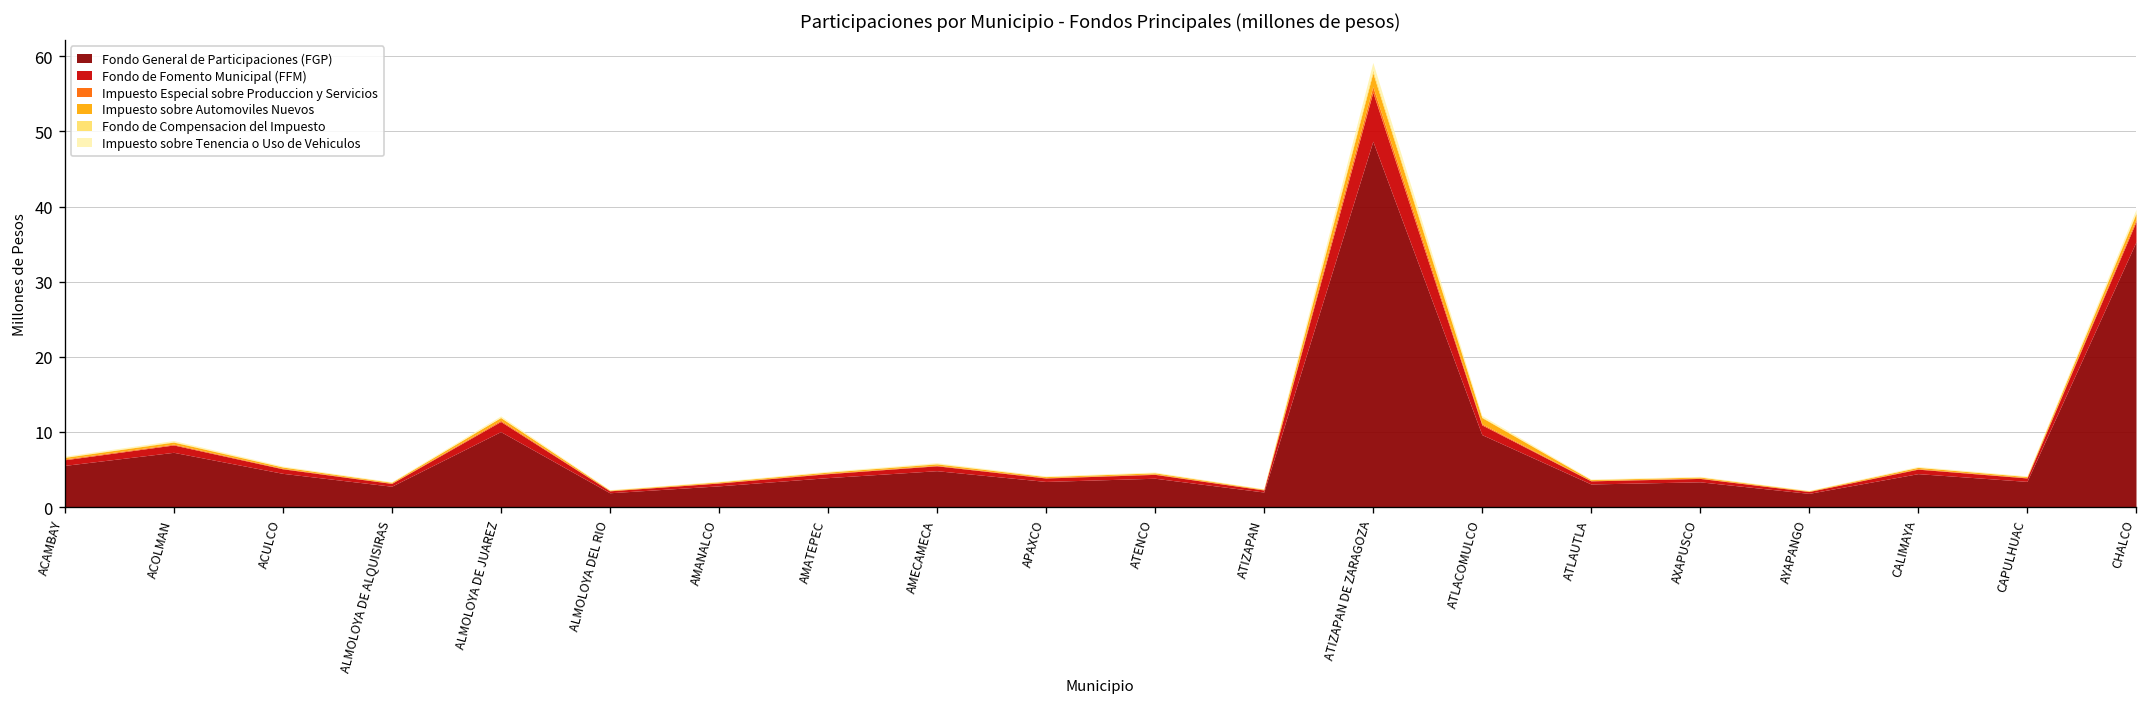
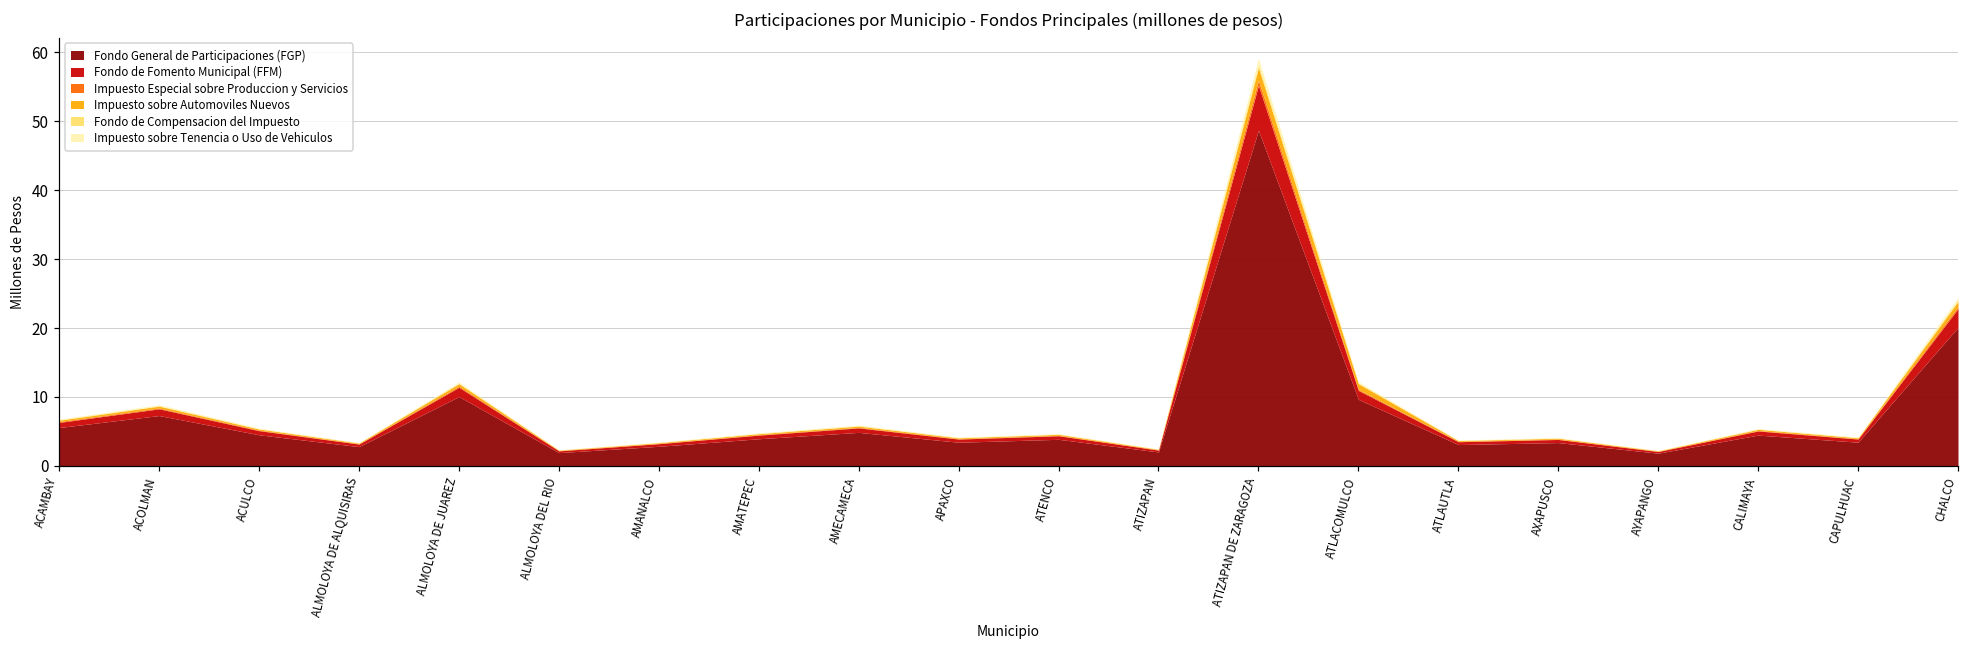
  {
    "Fondo General de Participaciones (FGP)": {
      "ACAMBAY": 6,
      "ACOLMAN": 7,
      "ACULCO": 4,
      "ALMOLOYA DE JUAREZ": 10,
      "AMATEPEC": 4,
      "AMECAMECA": 5,
      "APAXCO": 3,
      "ATENCO": 4,
      "ATIZAPAN DE ZARAGOZA": 49,
      "ATLACOMULCO": 10,
      "AXAPUSCO": 3,
      "CALIMAYA": 4,
      "CAPULHUAC": 3,
-     "CHALCO": 35
+     "CHALCO": 20
    },
    "Fondo de Fomento Municipal (FFM)": {
      "ATIZAPAN DE ZARAGOZA": 7
    },
    "Impuesto Especial sobre Produccion y Servicios": {
      "ATIZAPAN DE ZARAGOZA": 1
    },
    "Impuesto sobre Automoviles Nuevos": {
      "ATIZAPAN DE ZARAGOZA": 2
    },
    "Fondo de Compensacion del Impuesto": {
      "ATIZAPAN DE ZARAGOZA": 0
    },
    "Impuesto sobre Tenencia o Uso de Vehiculos": {
      "ATIZAPAN DE ZARAGOZA": 1
    }
  }
